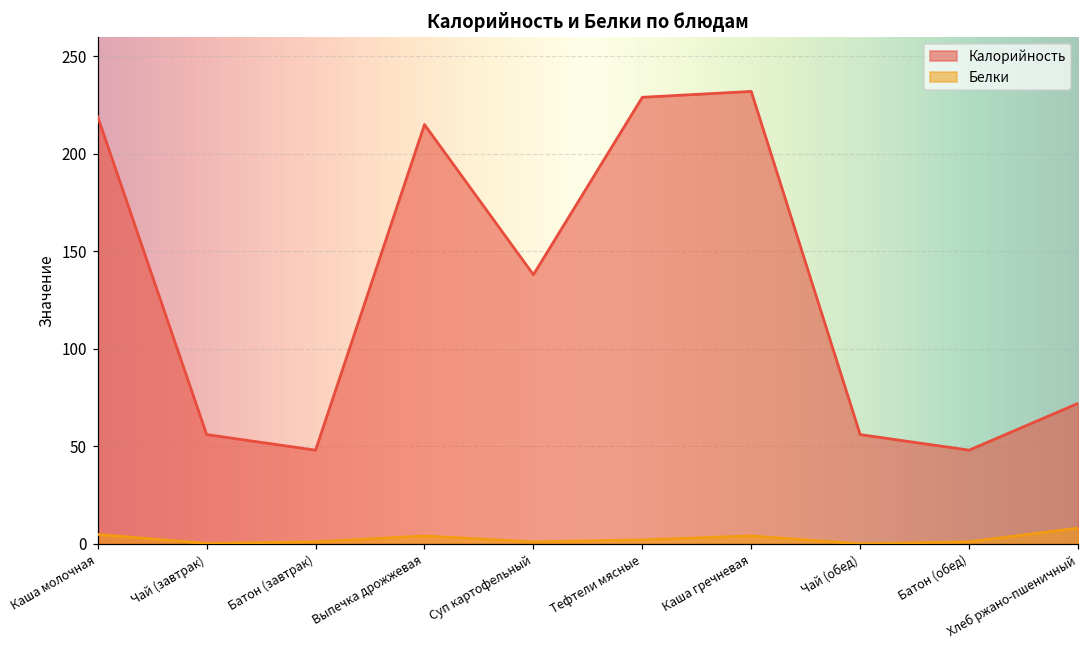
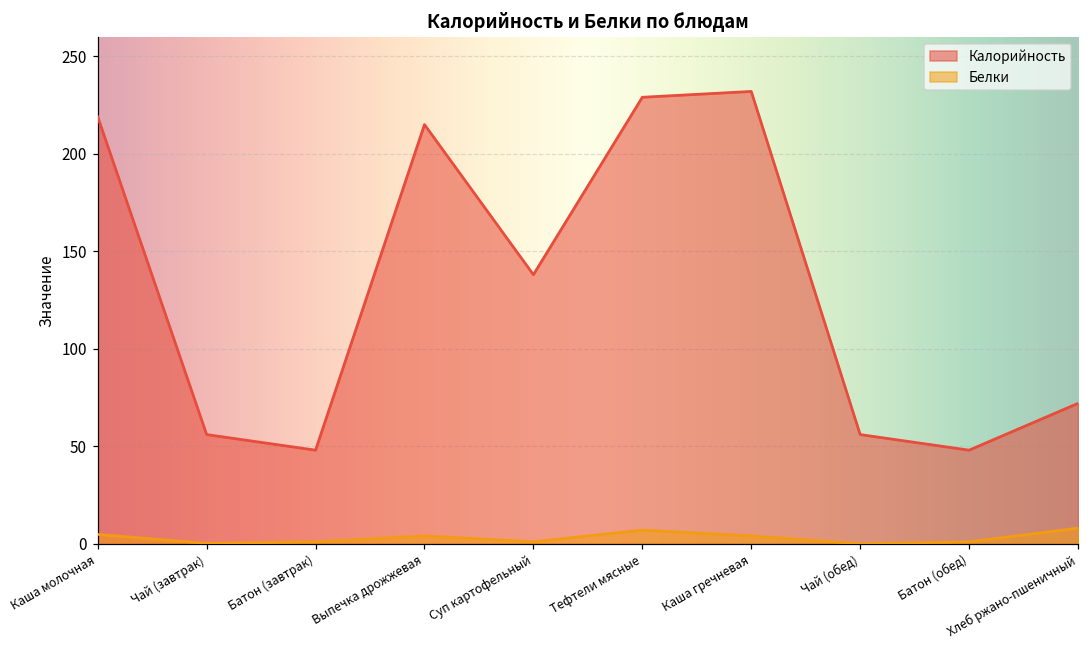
  {
    "Калорийность": {
      "Каша молочная": 219,
      "Чай (завтрак)": 56,
      "Батон (завтрак)": 48,
      "Выпечка дрожжевая": 215,
      "Суп картофельный": 138,
      "Тефтели мясные": 229,
      "Каша гречневая": 232,
      "Чай (обед)": 56,
      "Батон (обед)": 48,
      "Хлеб ржано-пшеничный": 72
    },
    "Белки": {
      "Каша молочная": 5,
      "Чай (завтрак)": 0,
      "Батон (завтрак)": 1,
      "Выпечка дрожжевая": 4,
      "Суп картофельный": 1,
-     "Тефтели мясные": 2,
+     "Тефтели мясные": 7,
      "Каша гречневая": 4,
      "Чай (обед)": 0,
      "Батон (обед)": 1,
      "Хлеб ржано-пшеничный": 8
    }
  }
